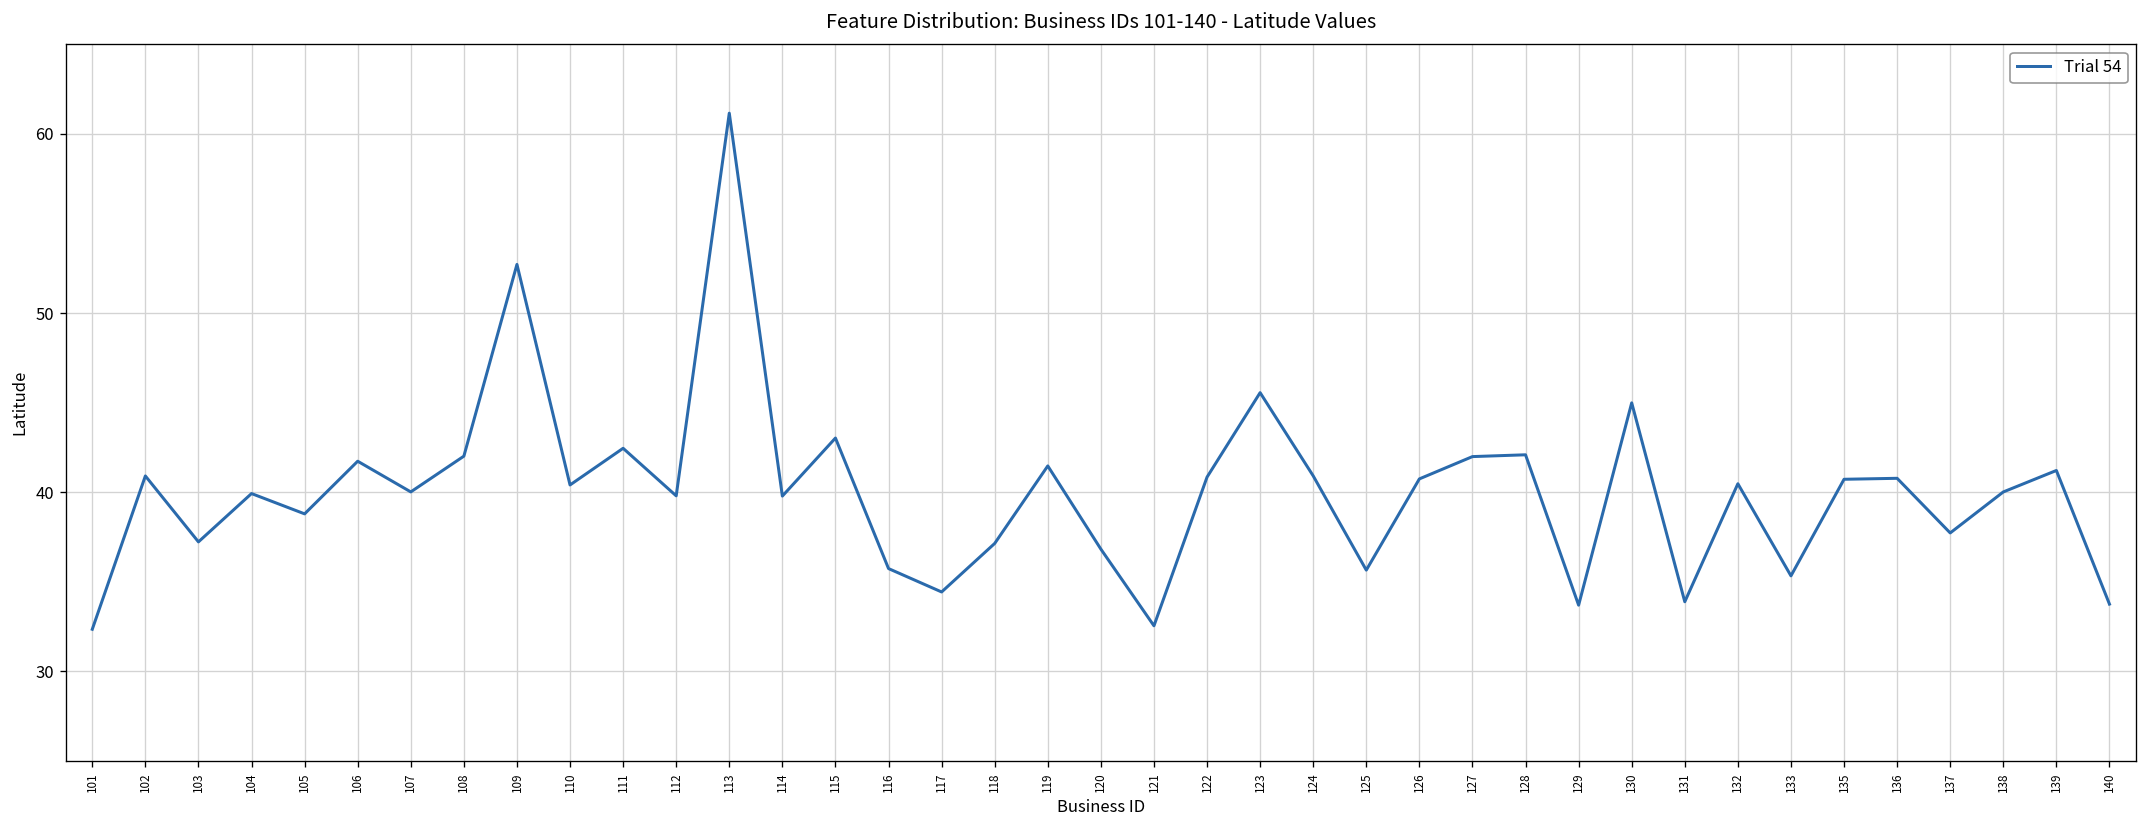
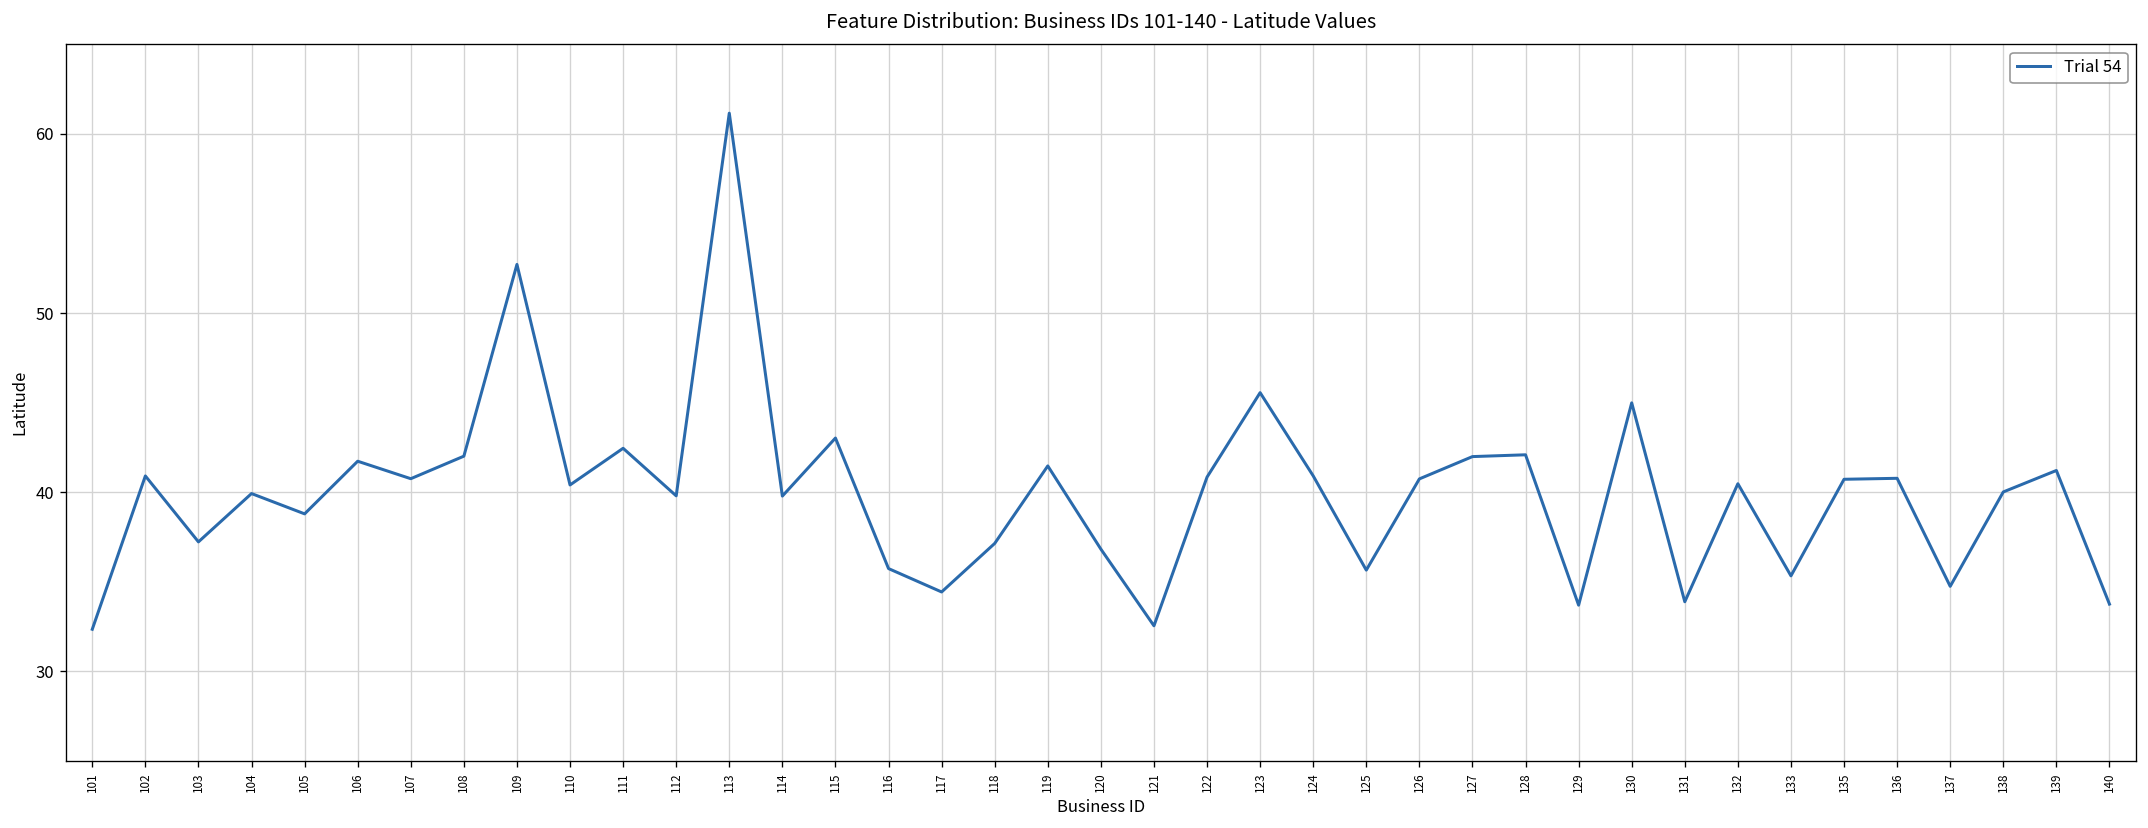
  {
    "101": 32.4,
    "102": 40.9,
    "103": 37.2,
    "104": 39.9,
    "105": 38.8,
    "106": 41.7,
-   "107": 40.0,
+   "107": 40.8,
    "108": 42.0,
    "109": 52.7,
    "110": 40.4,
    "111": 42.5,
    "112": 39.8,
    "113": 61.2,
    "114": 39.8,
    "115": 43.0,
    "116": 35.7,
    "117": 34.4,
    "118": 37.1,
    "119": 41.5,
    "120": 36.8,
    "121": 32.5,
    "122": 40.8,
    "123": 45.6,
    "124": 40.9,
    "125": 35.7,
    "126": 40.7,
    "127": 42.0,
    "128": 42.1,
    "129": 33.7,
    "130": 45.0,
    "131": 33.9,
    "132": 40.5,
    "133": 35.3,
    "135": 40.7,
    "136": 40.8,
-   "137": 37.7,
+   "137": 34.8,
    "138": 40.0,
    "139": 41.2,
    "140": 33.8
  }
